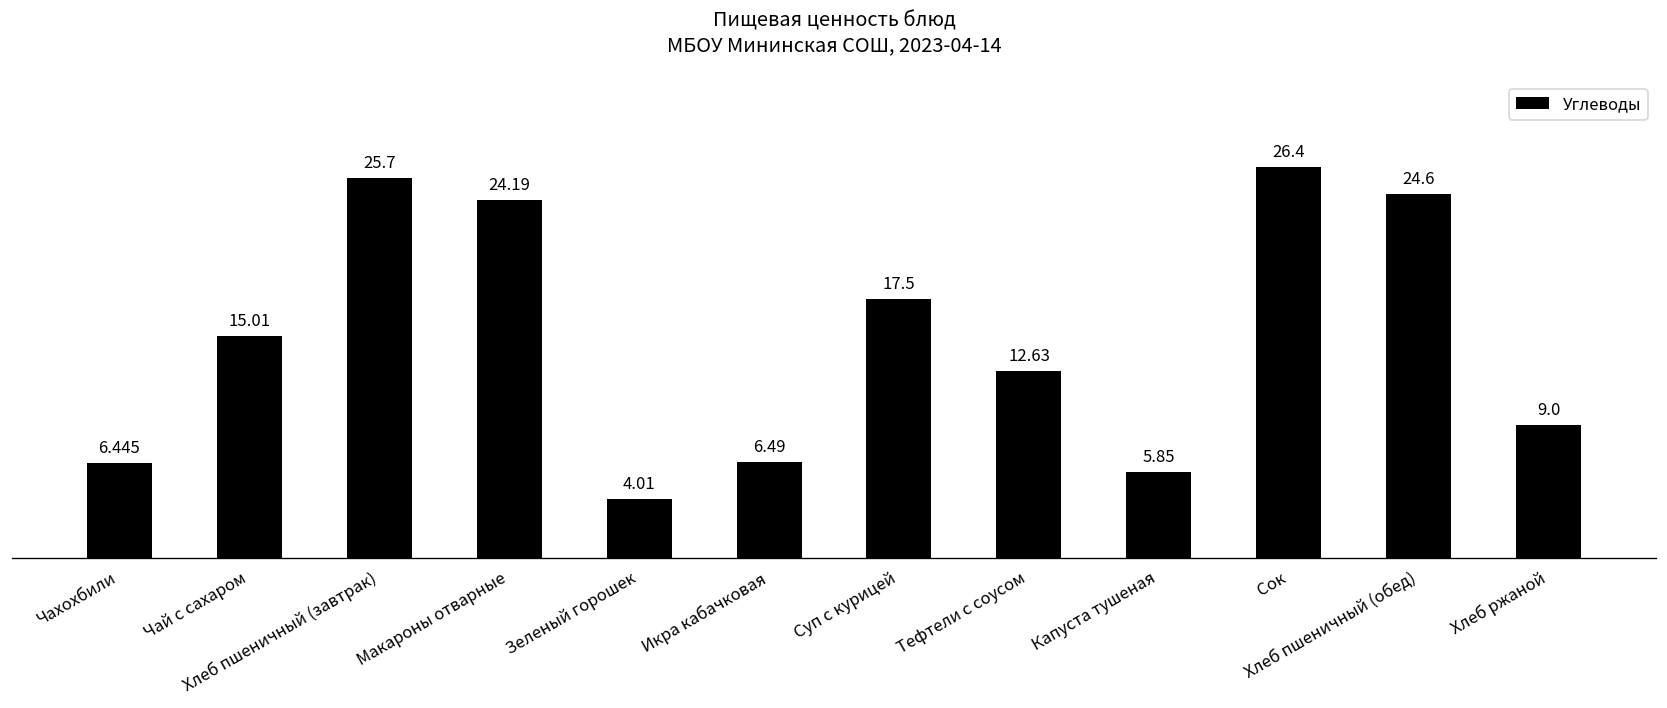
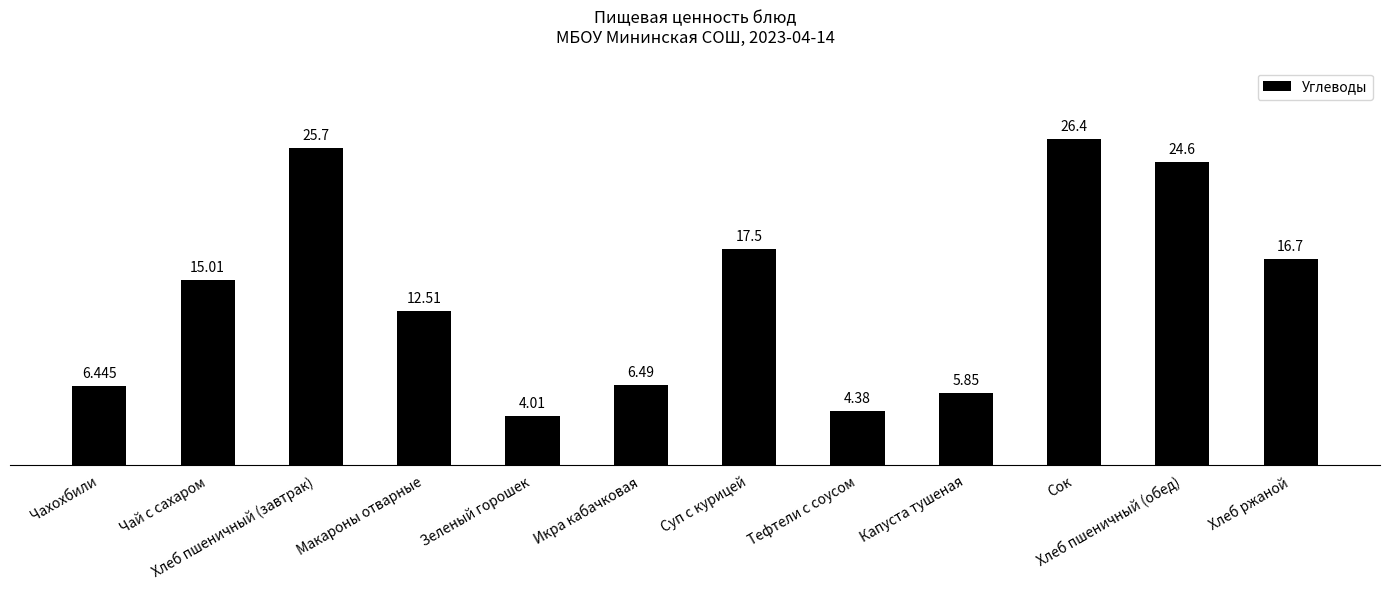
  {
    "Чахохбили": 6.445,
    "Чай с сахаром": 15.01,
    "Хлеб пшеничный (завтрак)": 25.7,
-   "Макароны отварные": 24.19,
+   "Макароны отварные": 12.51,
    "Зеленый горошек": 4.01,
    "Икра кабачковая": 6.49,
    "Суп с курицей": 17.5,
-   "Тефтели с соусом": 12.63,
+   "Тефтели с соусом": 4.38,
    "Капуста тушеная": 5.85,
    "Сок": 26.4,
    "Хлеб пшеничный (обед)": 24.6,
-   "Хлеб ржаной": 9.0
+   "Хлеб ржаной": 16.7
  }
